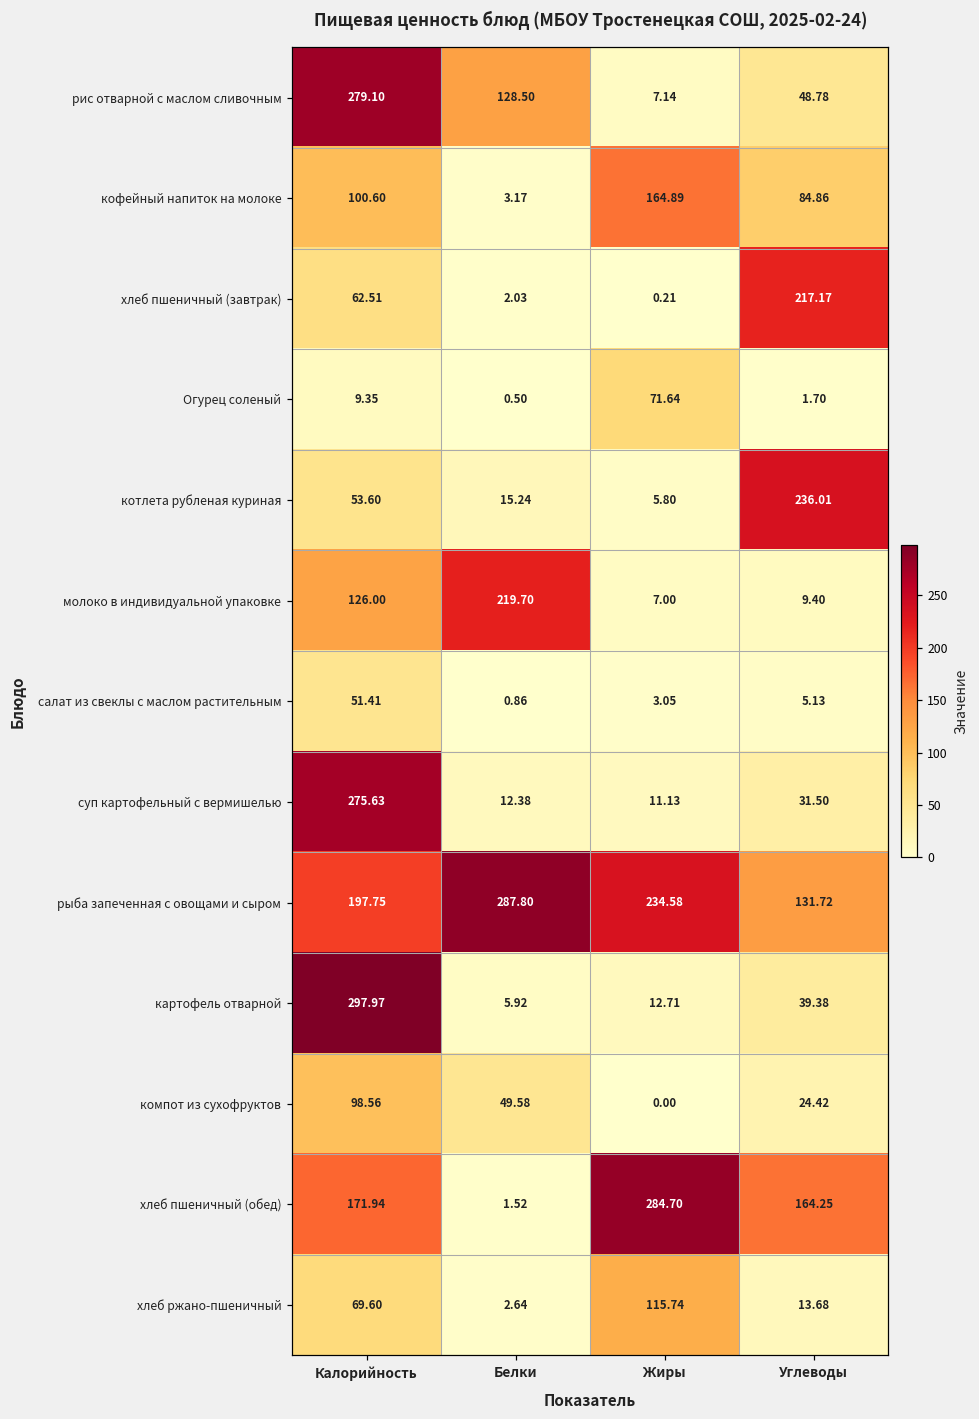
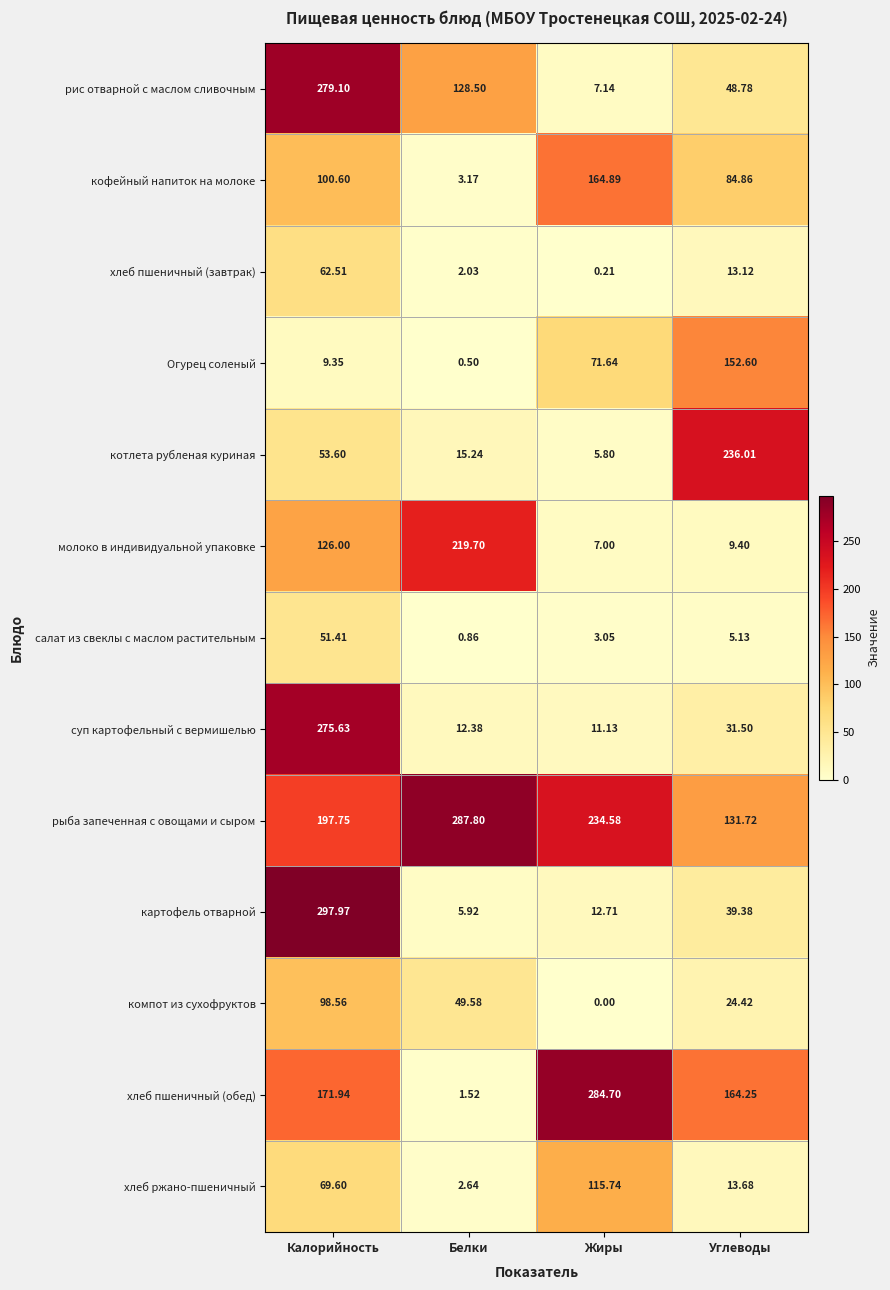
  {
    "рис отварной с маслом сливочным": {
      "Калорийность": 279.10,
      "Белки": 128.50,
      "Жиры": 7.14,
      "Углеводы": 48.78
    },
    "кофейный напиток на молоке": {
      "Калорийность": 100.60,
      "Белки": 3.17,
      "Жиры": 164.89,
      "Углеводы": 84.86
    },
    "хлеб пшеничный (завтрак)": {
      "Калорийность": 62.51,
      "Белки": 2.03,
      "Жиры": 0.21,
-     "Углеводы": 217.17
+     "Углеводы": 13.12
    },
    "Огурец соленый": {
      "Калорийность": 9.35,
      "Белки": 0.50,
      "Жиры": 71.64,
-     "Углеводы": 1.70
+     "Углеводы": 152.60
    },
    "котлета рубленая куриная": {
      "Калорийность": 53.60,
      "Белки": 15.24,
      "Жиры": 5.80,
      "Углеводы": 236.01
    },
    "молоко в индивидуальной упаковке": {
      "Калорийность": 126.00,
      "Белки": 219.70,
      "Жиры": 7.00,
      "Углеводы": 9.40
    },
    "салат из свеклы с маслом растительным": {
      "Калорийность": 51.41,
      "Белки": 0.86,
      "Жиры": 3.05,
      "Углеводы": 5.13
    },
    "суп картофельный с вермишелью": {
      "Калорийность": 275.63,
      "Белки": 12.38,
      "Жиры": 11.13,
      "Углеводы": 31.50
    },
    "рыба запеченная с овощами и сыром": {
      "Калорийность": 197.75,
      "Белки": 287.80,
      "Жиры": 234.58,
      "Углеводы": 131.72
    },
    "картофель отварной": {
      "Калорийность": 297.97,
      "Белки": 5.92,
      "Жиры": 12.71,
      "Углеводы": 39.38
    },
    "компот из сухофруктов": {
      "Калорийность": 98.56,
      "Белки": 49.58,
      "Жиры": 0.00,
      "Углеводы": 24.42
    },
    "хлеб пшеничный (обед)": {
      "Калорийность": 171.94,
      "Белки": 1.52,
      "Жиры": 284.70,
      "Углеводы": 164.25
    },
    "хлеб ржано-пшеничный": {
      "Калорийность": 69.60,
      "Белки": 2.64,
      "Жиры": 115.74,
      "Углеводы": 13.68
    }
  }
